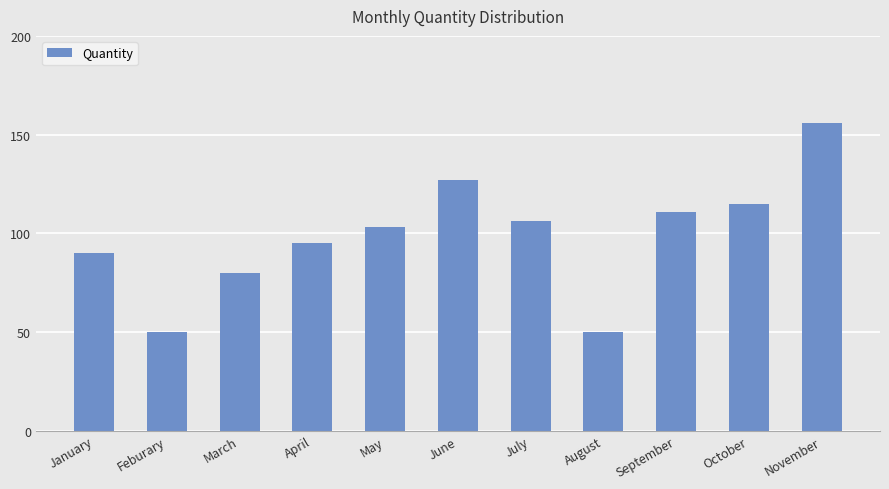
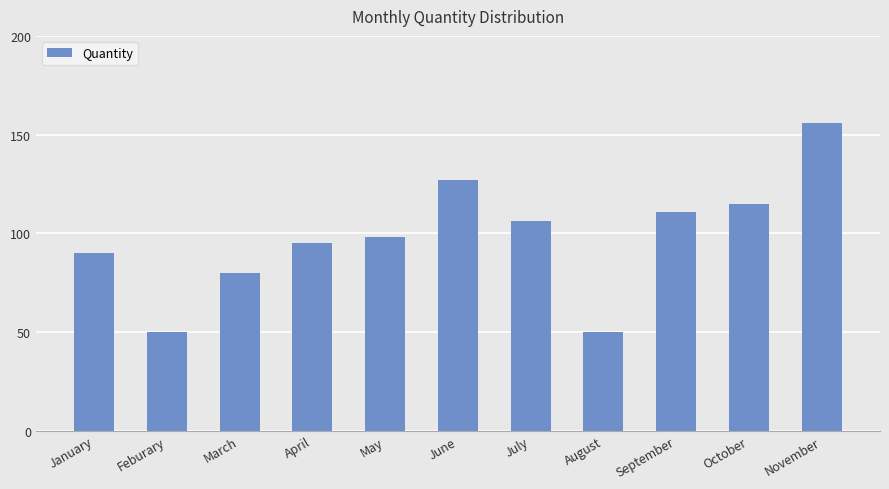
  {
    "January": 90,
    "Feburary": 50,
    "March": 80,
    "April": 95,
-   "May": 103,
+   "May": 98,
    "June": 127,
    "July": 106,
    "August": 50,
    "September": 111,
    "October": 115,
    "November": 156
  }
